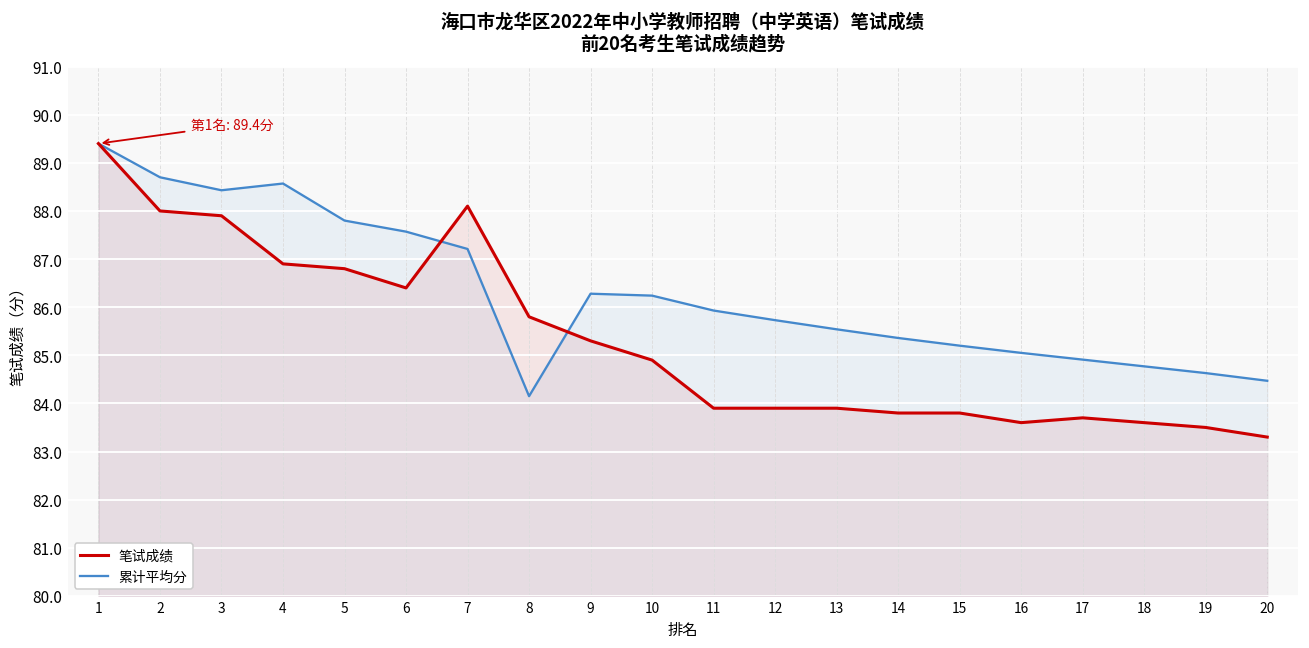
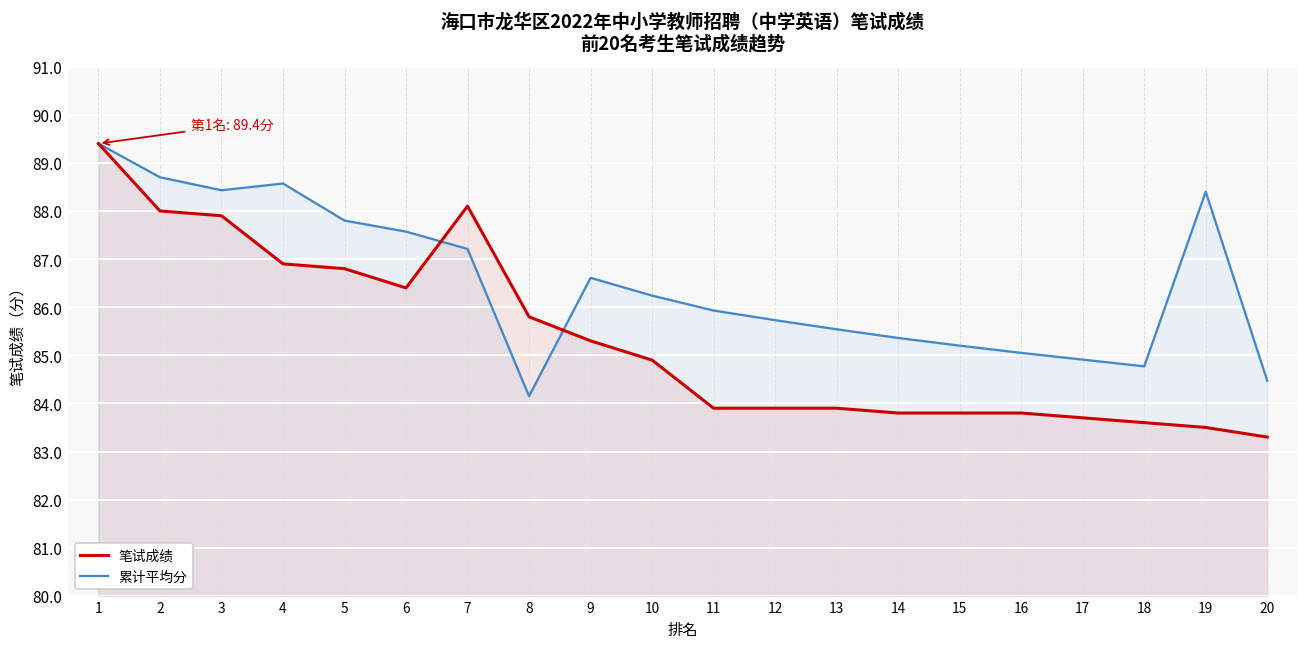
  {
    "笔试成绩": {
      "2": 88.0,
      "3": 87.9,
      "4": 86.9,
      "5": 86.8,
      "6": 86.4,
      "7": 88.1,
      "8": 85.8,
      "9": 85.3,
      "10": 84.9,
      "11": 83.9,
      "12": 83.9,
      "13": 83.9,
      "14": 83.8,
      "15": 83.8,
-     "16": 83.6,
+     "16": 83.8,
      "17": 83.7,
      "18": 83.6,
      "19": 83.5,
      "20": 83.3
    },
    "累计平均分": {
      "2": 88.7,
      "3": 88.4,
      "4": 88.6,
      "5": 87.8,
      "6": 87.6,
      "7": 87.2,
      "8": 84.2,
-     "9": 86.3,
+     "9": 86.6,
      "10": 86.2,
      "11": 85.9,
      "12": 85.7,
      "13": 85.5,
      "14": 85.4,
      "15": 85.2,
      "16": 85.1,
      "17": 84.9,
      "18": 84.8,
-     "19": 84.6,
+     "19": 88.4,
      "20": 84.5
    }
  }
